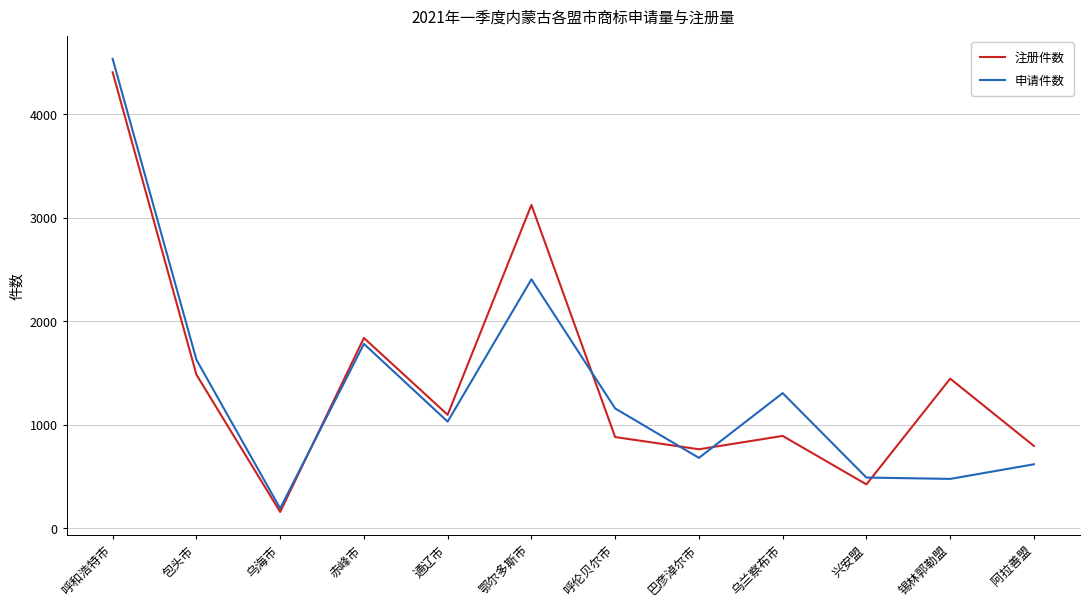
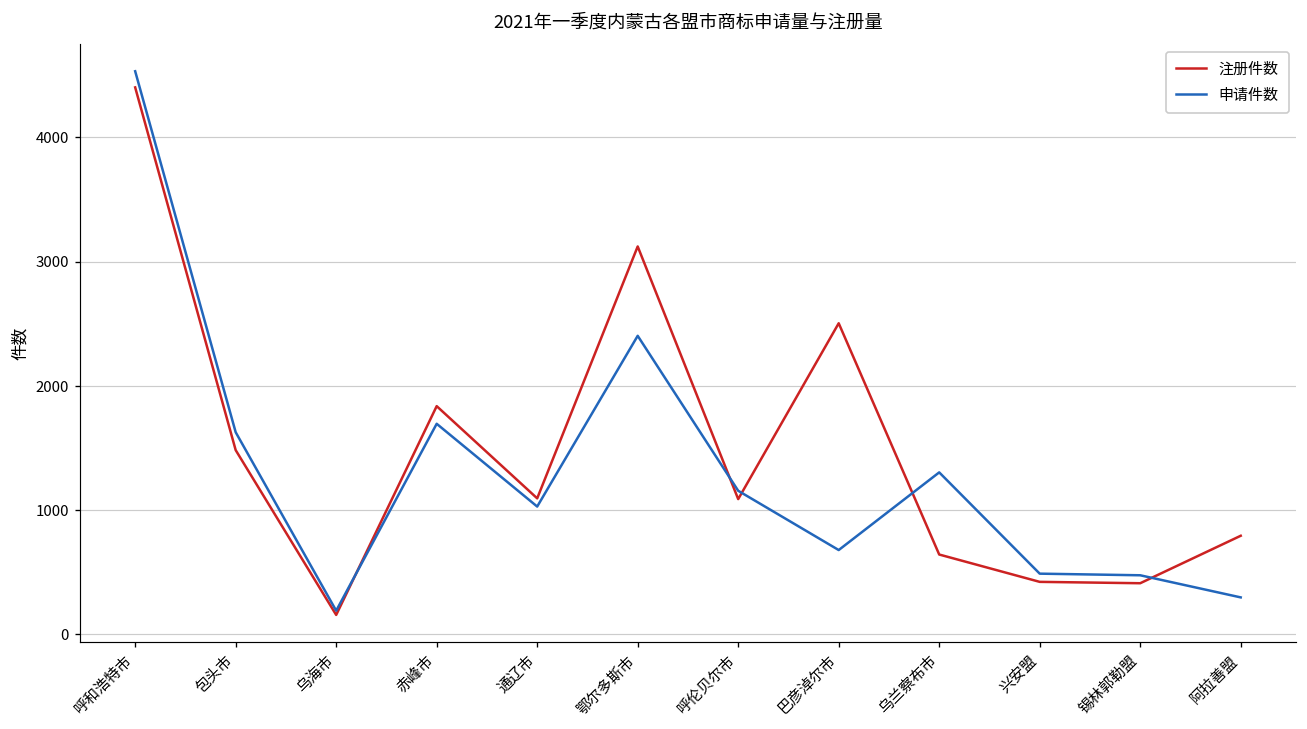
  {
    "注册件数": {
      "呼和浩特市": 4400,
      "包头市": 1480,
      "乌海市": 160,
      "赤峰市": 1840,
      "通辽市": 1100,
      "鄂尔多斯市": 3120,
-     "呼伦贝尔市": 880,
-     "巴彦淖尔市": 760,
-     "乌兰察布市": 890,
+     "呼伦贝尔市": 1090,
+     "巴彦淖尔市": 2500,
+     "乌兰察布市": 640,
      "兴安盟": 420,
-     "锡林郭勒盟": 1440,
+     "锡林郭勒盟": 410,
      "阿拉善盟": 790
    },
    "申请件数": {
      "呼和浩特市": 4530,
      "包头市": 1630,
      "乌海市": 190,
-     "赤峰市": 1780,
+     "赤峰市": 1700,
      "通辽市": 1030,
      "鄂尔多斯市": 2400,
      "呼伦贝尔市": 1160,
      "巴彦淖尔市": 680,
      "乌兰察布市": 1300,
      "兴安盟": 490,
      "锡林郭勒盟": 480,
-     "阿拉善盟": 620
+     "阿拉善盟": 300
    }
  }
